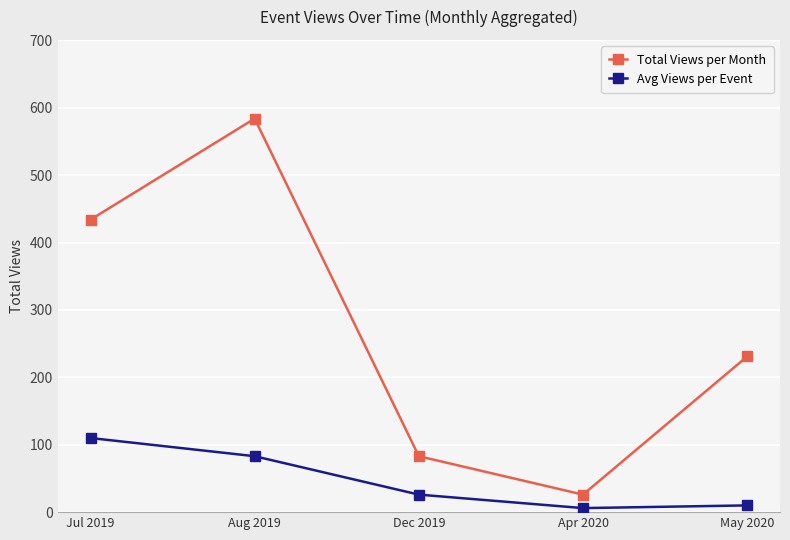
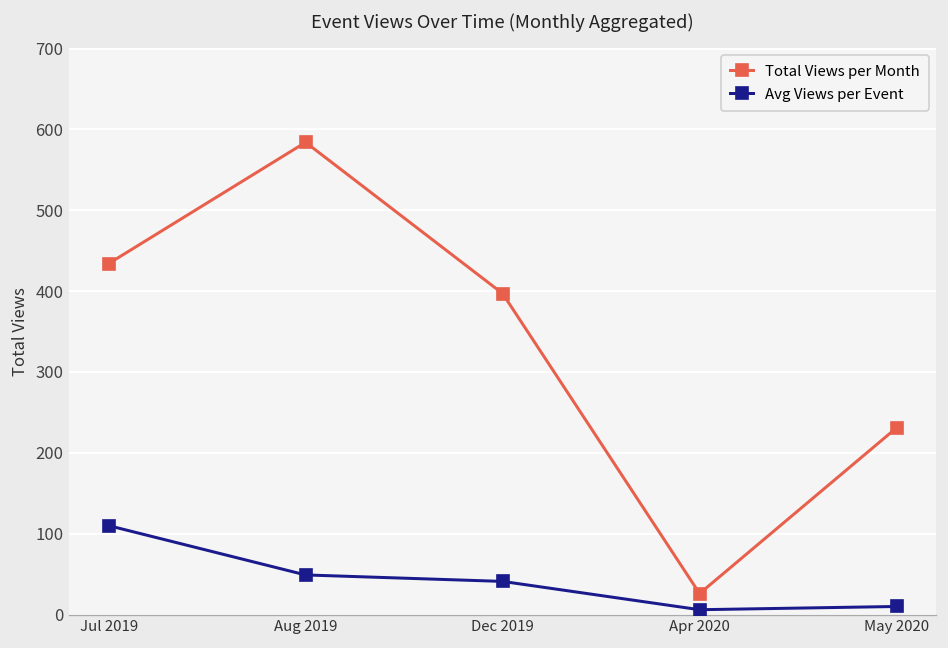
  {
    "Total Views per Month": {
      "Jul 2019": 430,
      "Aug 2019": 580,
-     "Dec 2019": 80,
+     "Dec 2019": 400,
      "Apr 2020": 30,
      "May 2020": 230
    },
    "Avg Views per Event": {
      "Jul 2019": 110,
-     "Aug 2019": 80,
-     "Dec 2019": 30,
+     "Aug 2019": 50,
+     "Dec 2019": 40,
      "Apr 2020": 10,
      "May 2020": 10
    }
  }
